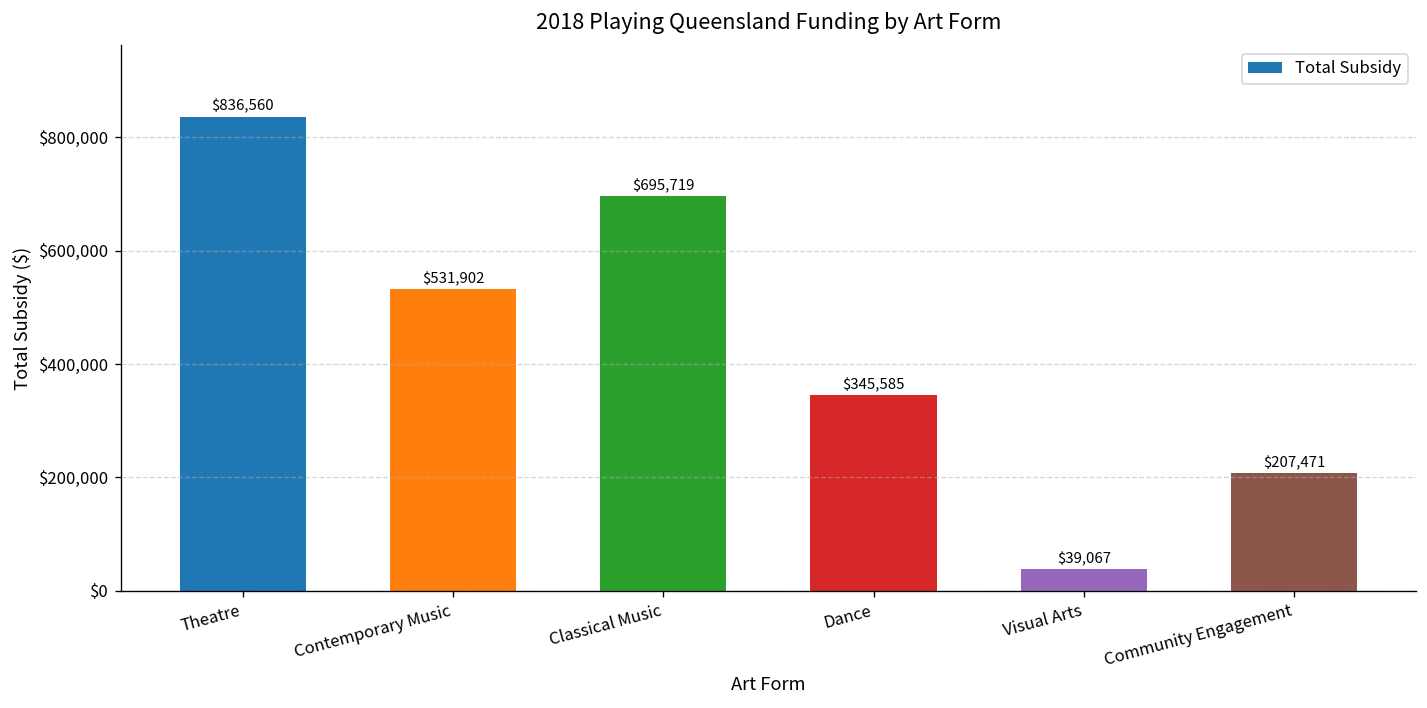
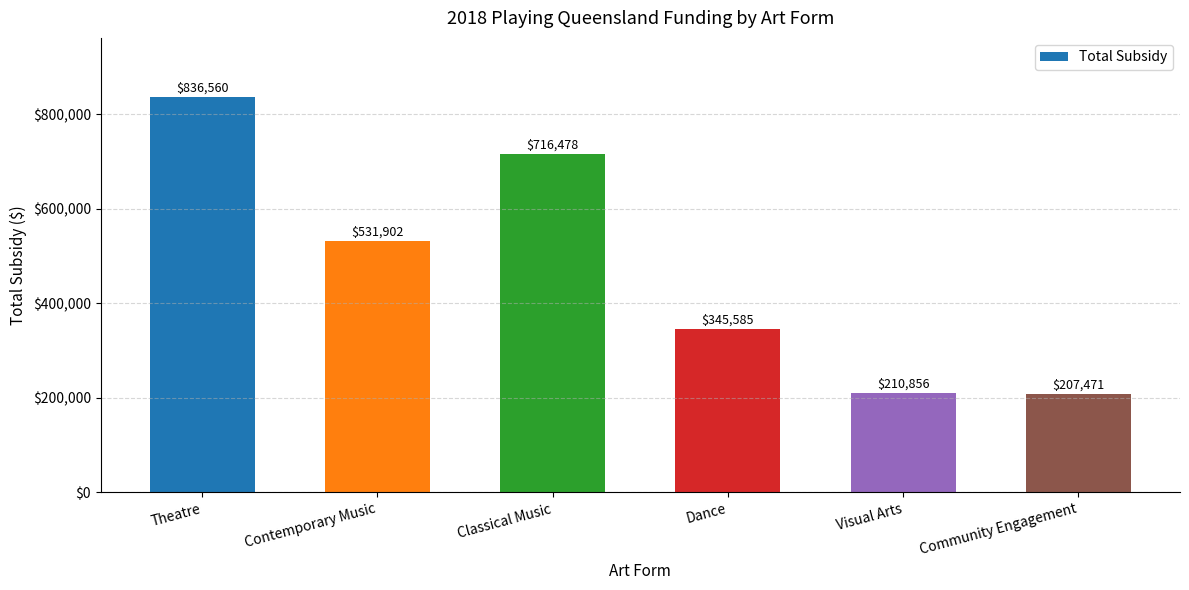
  {
    "Theatre": "$836,560",
    "Contemporary Music": "$531,902",
-   "Classical Music": "$695,719",
+   "Classical Music": "$716,478",
    "Dance": "$345,585",
-   "Visual Arts": "$39,067",
+   "Visual Arts": "$210,856",
    "Community Engagement": "$207,471"
  }
